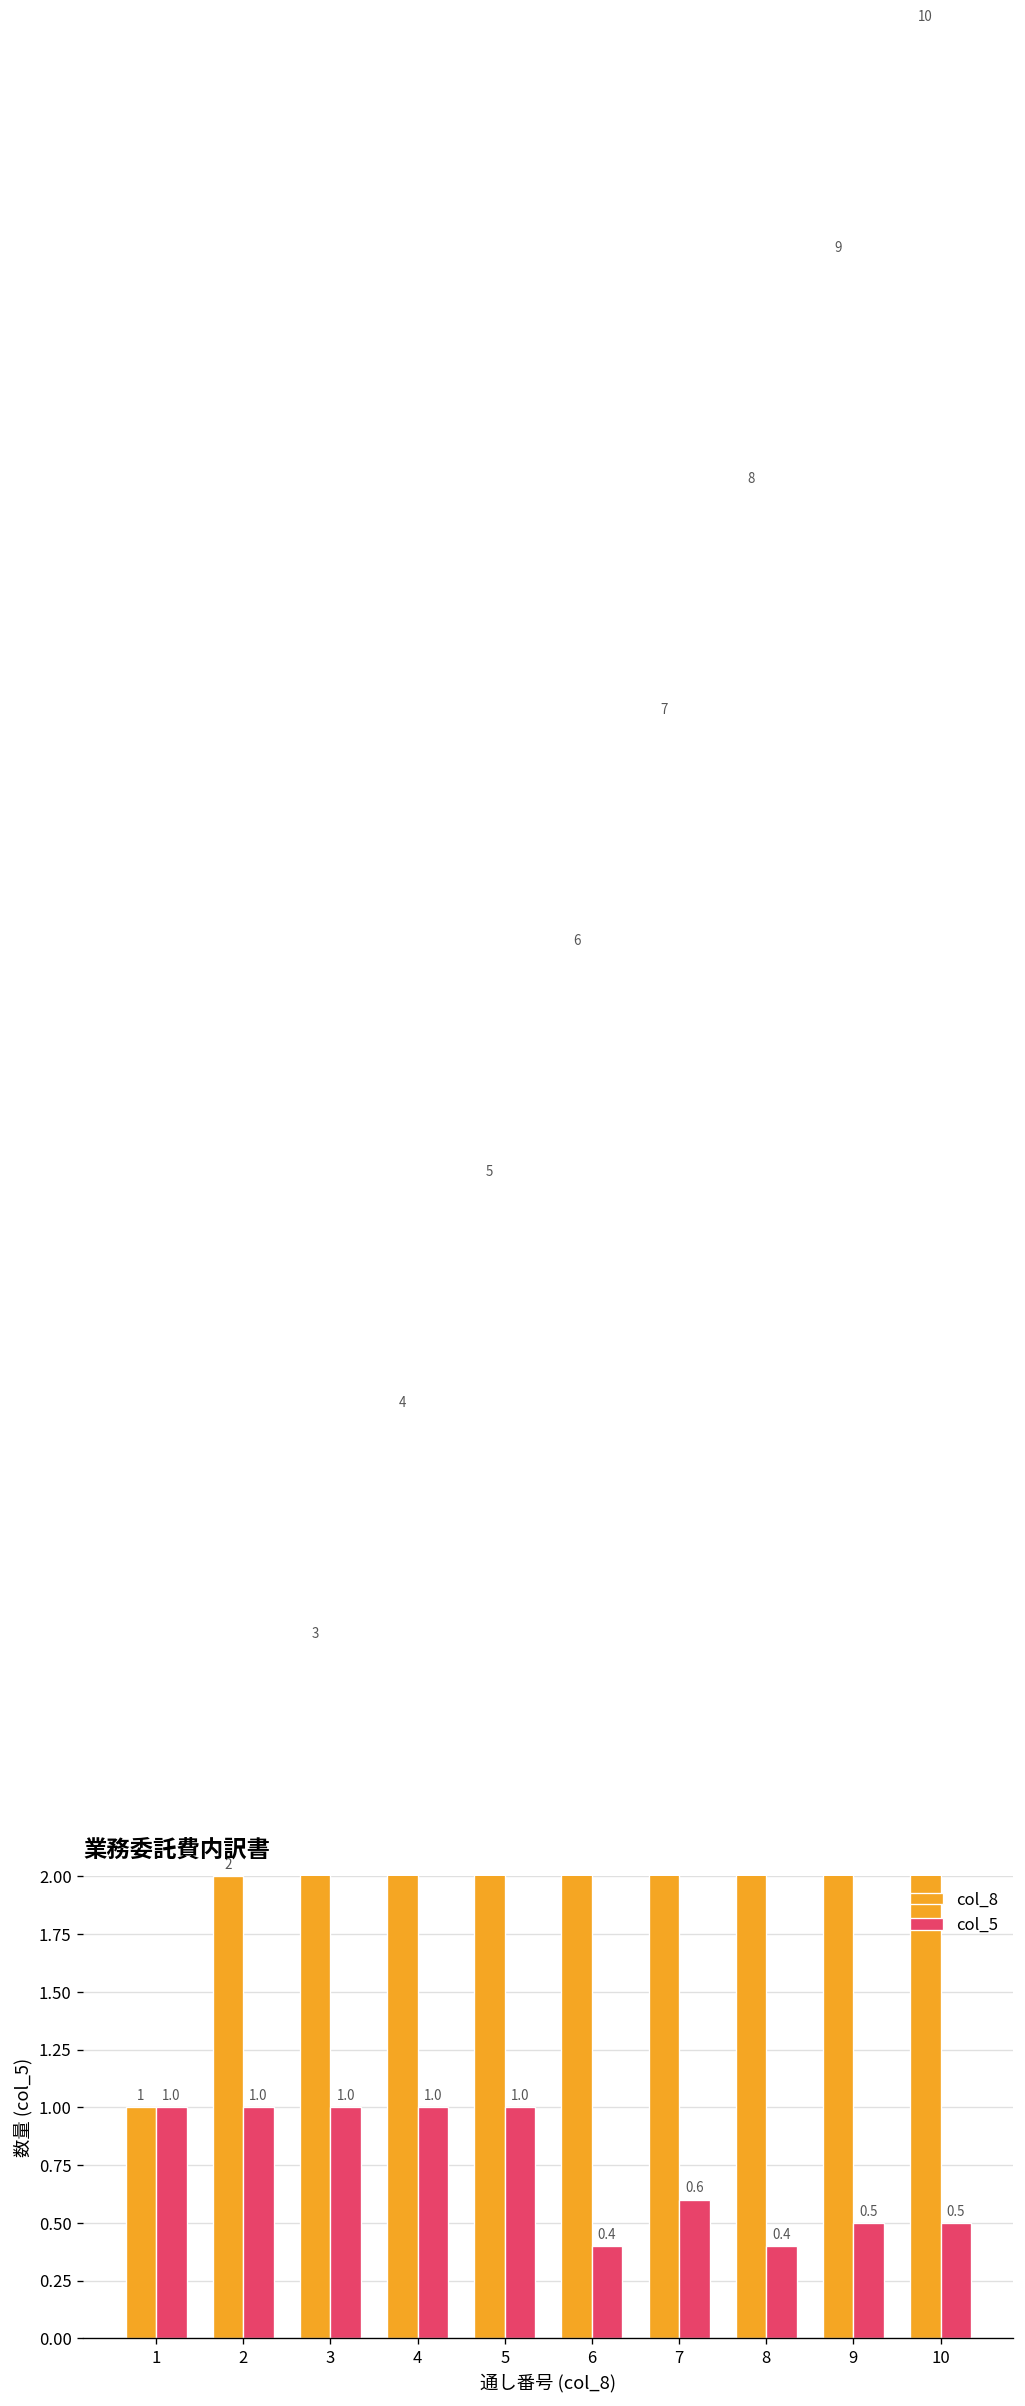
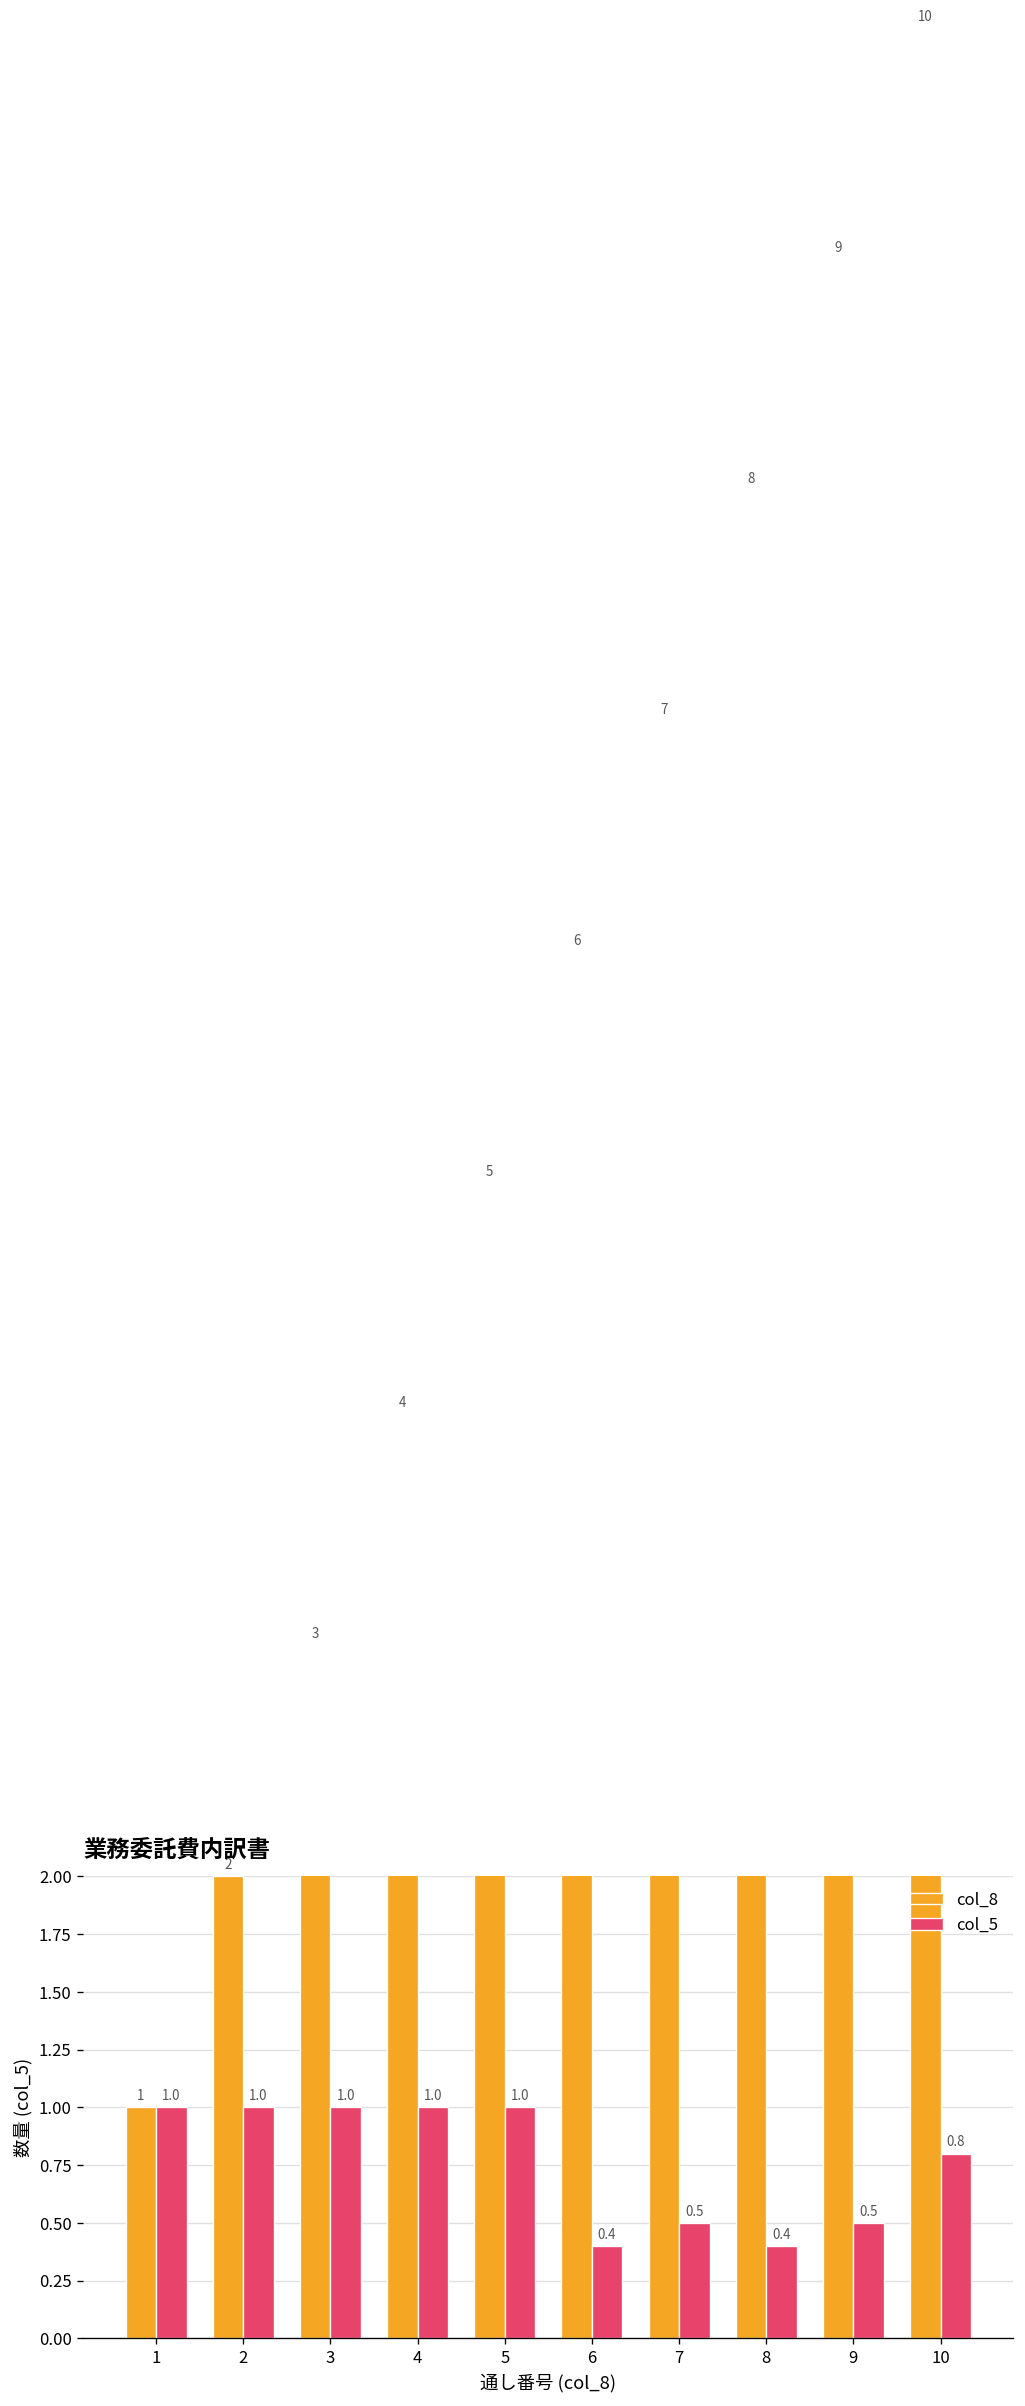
  {
    "col_8": {
      "1": 1,
      "2": 2
    },
    "col_5": {
      "1": 1.0,
      "2": 1.0,
      "3": 1.0,
      "4": 1.0,
      "5": 1.0,
      "6": 0.4,
-     "7": 0.6,
+     "7": 0.5,
      "8": 0.4,
      "9": 0.5,
-     "10": 0.5
+     "10": 0.8
    }
  }
